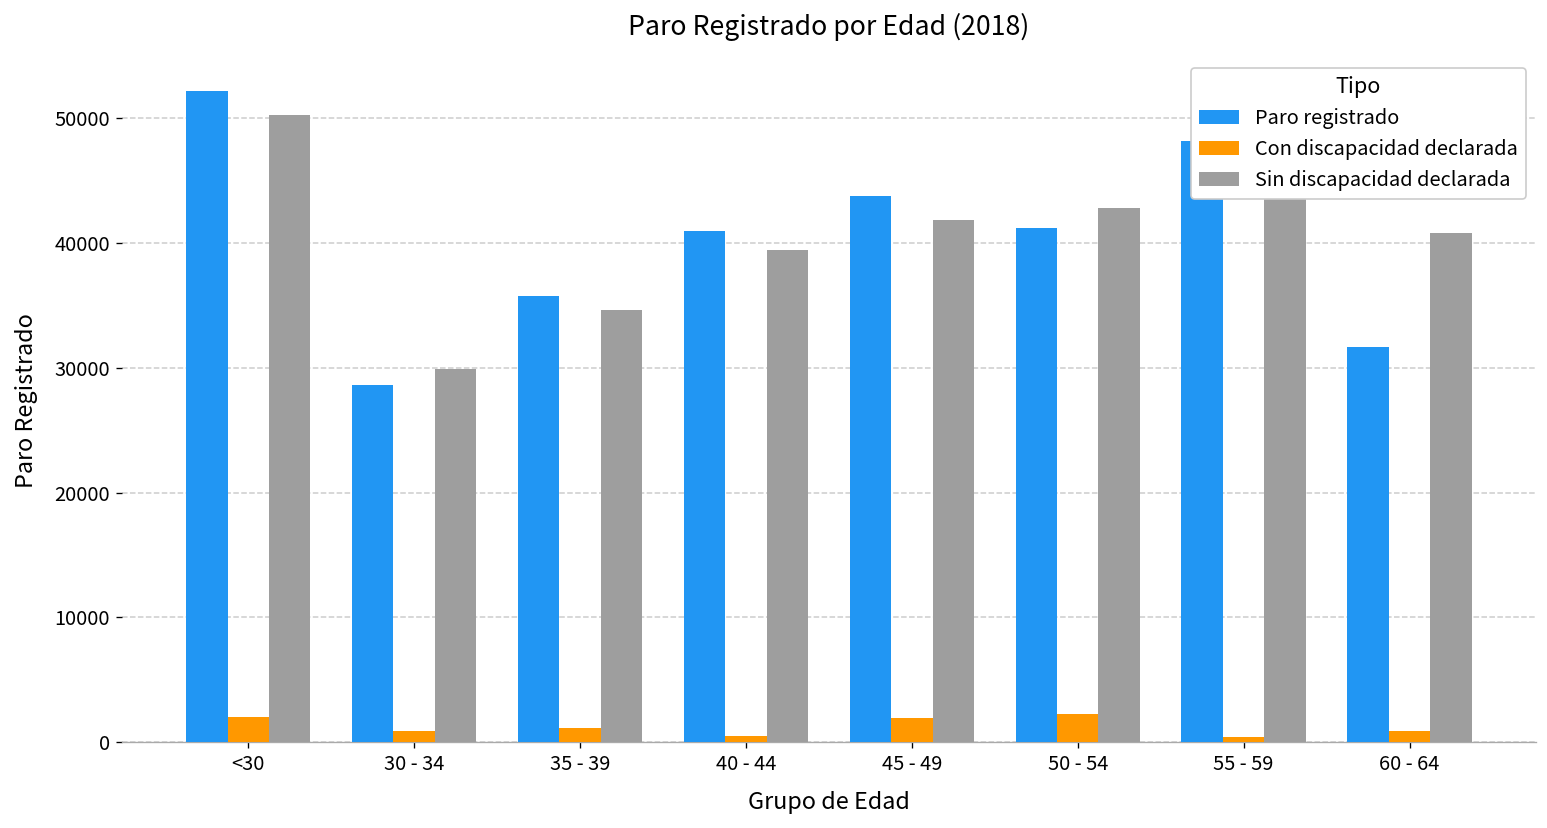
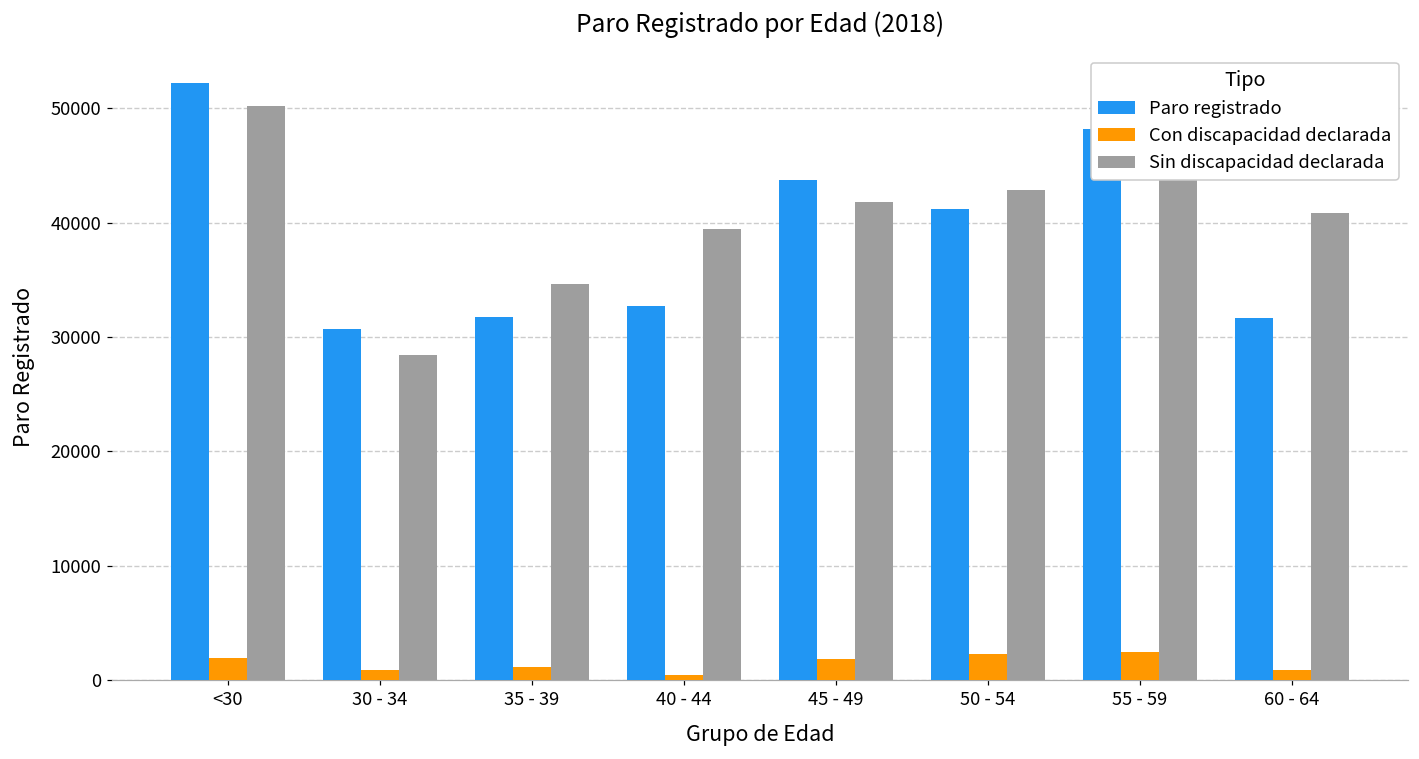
  {
    "Paro registrado": {
      "<30": 52200,
-     "30 - 34": 28700,
-     "35 - 39": 35800,
-     "40 - 44": 41000,
+     "30 - 34": 30800,
+     "35 - 39": 31800,
+     "40 - 44": 32700,
      "45 - 49": 43700,
      "50 - 54": 41200,
      "60 - 64": 31700
    },
    "Con discapacidad declarada": {
      "<30": 2000,
      "30 - 34": 900,
      "35 - 39": 1100,
      "40 - 44": 500,
      "45 - 49": 1900,
      "50 - 54": 2300,
-     "55 - 59": 400,
+     "55 - 59": 2400,
      "60 - 64": 900
    },
    "Sin discapacidad declarada": {
      "<30": 50200,
-     "30 - 34": 29900,
+     "30 - 34": 28500,
      "35 - 39": 34600,
      "40 - 44": 39500,
      "45 - 49": 41800,
      "50 - 54": 42800,
      "60 - 64": 40800
    }
  }
